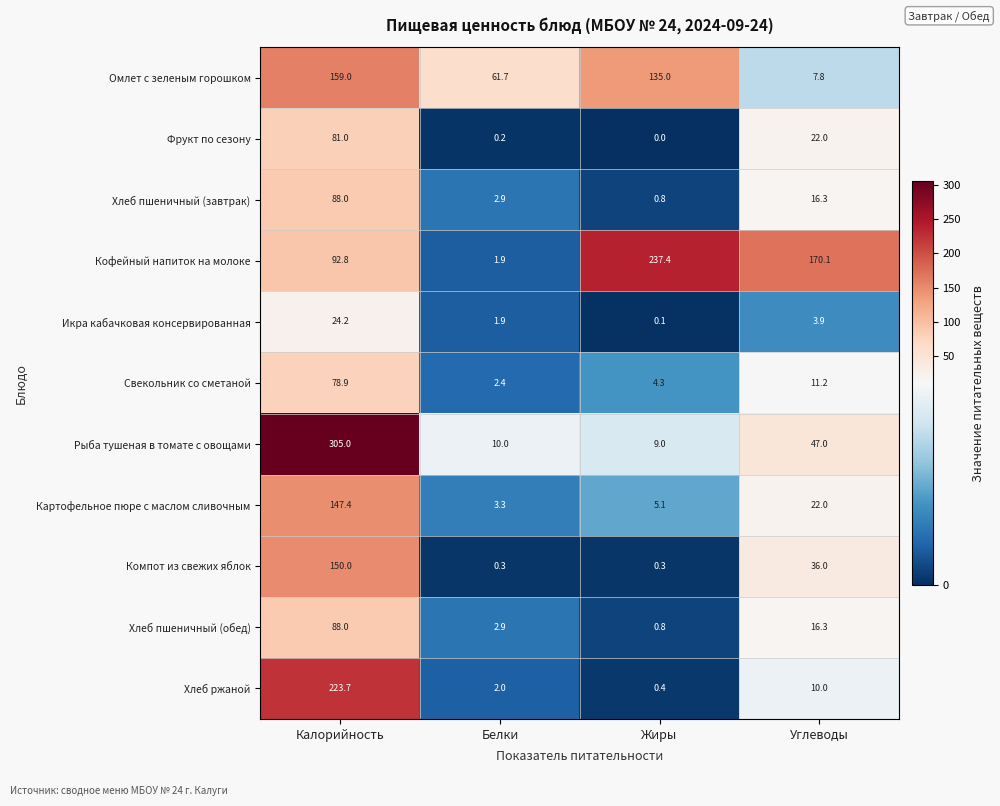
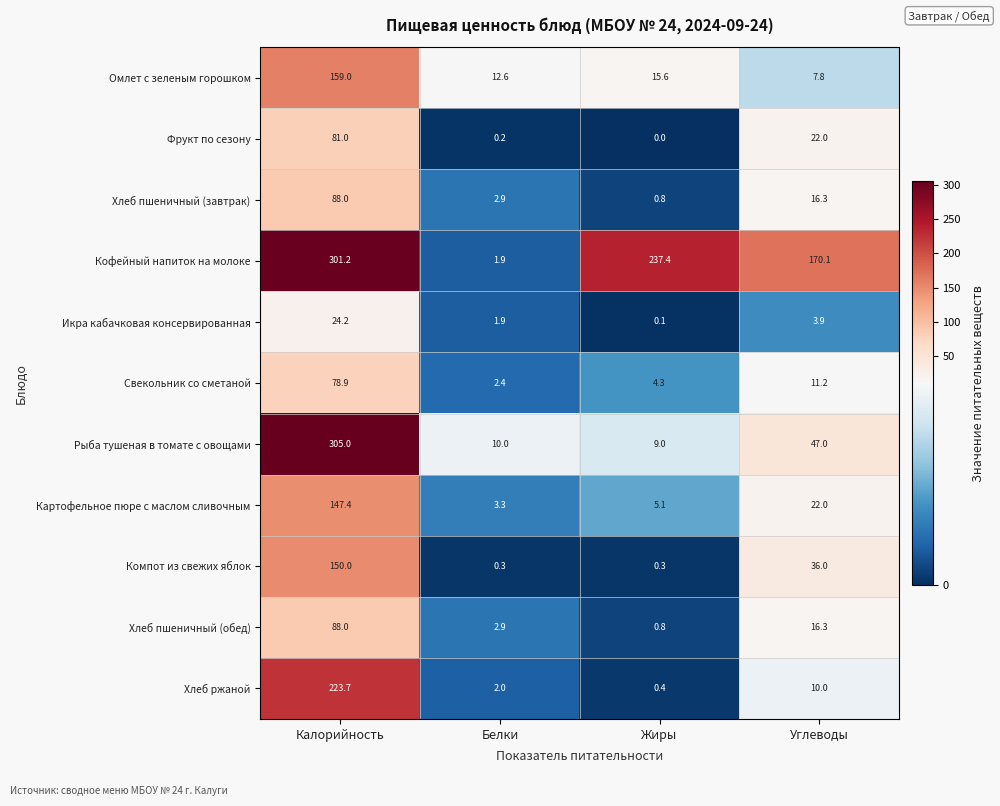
  {
    "Омлет с зеленым горошком": {
      "Калорийность": 159.0,
-     "Белки": 61.7,
-     "Жиры": 135.0,
+     "Белки": 12.6,
+     "Жиры": 15.6,
      "Углеводы": 7.8
    },
    "Фрукт по сезону": {
      "Калорийность": 81.0,
      "Белки": 0.2,
      "Жиры": 0.0,
      "Углеводы": 22.0
    },
    "Хлеб пшеничный (завтрак)": {
      "Калорийность": 88.0,
      "Белки": 2.9,
      "Жиры": 0.8,
      "Углеводы": 16.3
    },
    "Кофейный напиток на молоке": {
-     "Калорийность": 92.8,
+     "Калорийность": 301.2,
      "Белки": 1.9,
      "Жиры": 237.4,
      "Углеводы": 170.1
    },
    "Икра кабачковая консервированная": {
      "Калорийность": 24.2,
      "Белки": 1.9,
      "Жиры": 0.1,
      "Углеводы": 3.9
    },
    "Свекольник со сметаной": {
      "Калорийность": 78.9,
      "Белки": 2.4,
      "Жиры": 4.3,
      "Углеводы": 11.2
    },
    "Рыба тушеная в томате с овощами": {
      "Калорийность": 305.0,
      "Белки": 10.0,
      "Жиры": 9.0,
      "Углеводы": 47.0
    },
    "Картофельное пюре с маслом сливочным": {
      "Калорийность": 147.4,
      "Белки": 3.3,
      "Жиры": 5.1,
      "Углеводы": 22.0
    },
    "Компот из свежих яблок": {
      "Калорийность": 150.0,
      "Белки": 0.3,
      "Жиры": 0.3,
      "Углеводы": 36.0
    },
    "Хлеб пшеничный (обед)": {
      "Калорийность": 88.0,
      "Белки": 2.9,
      "Жиры": 0.8,
      "Углеводы": 16.3
    },
    "Хлеб ржаной": {
      "Калорийность": 223.7,
      "Белки": 2.0,
      "Жиры": 0.4,
      "Углеводы": 10.0
    }
  }
